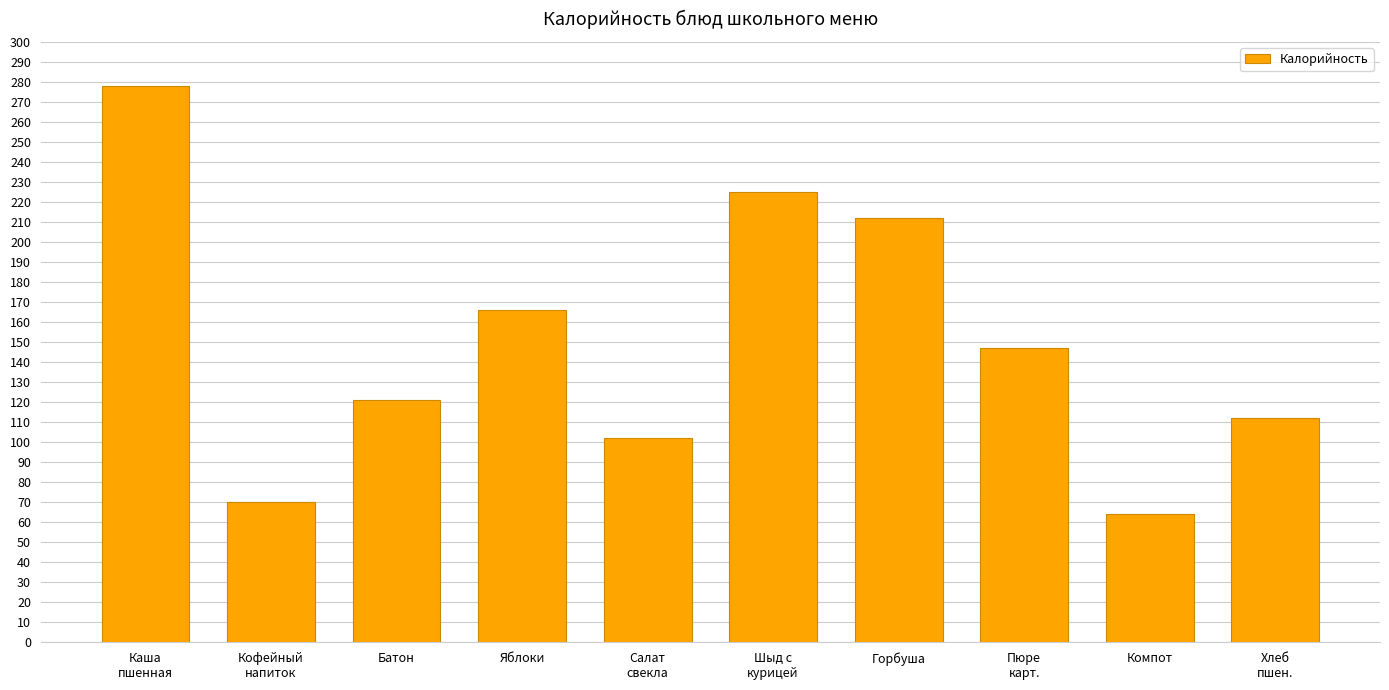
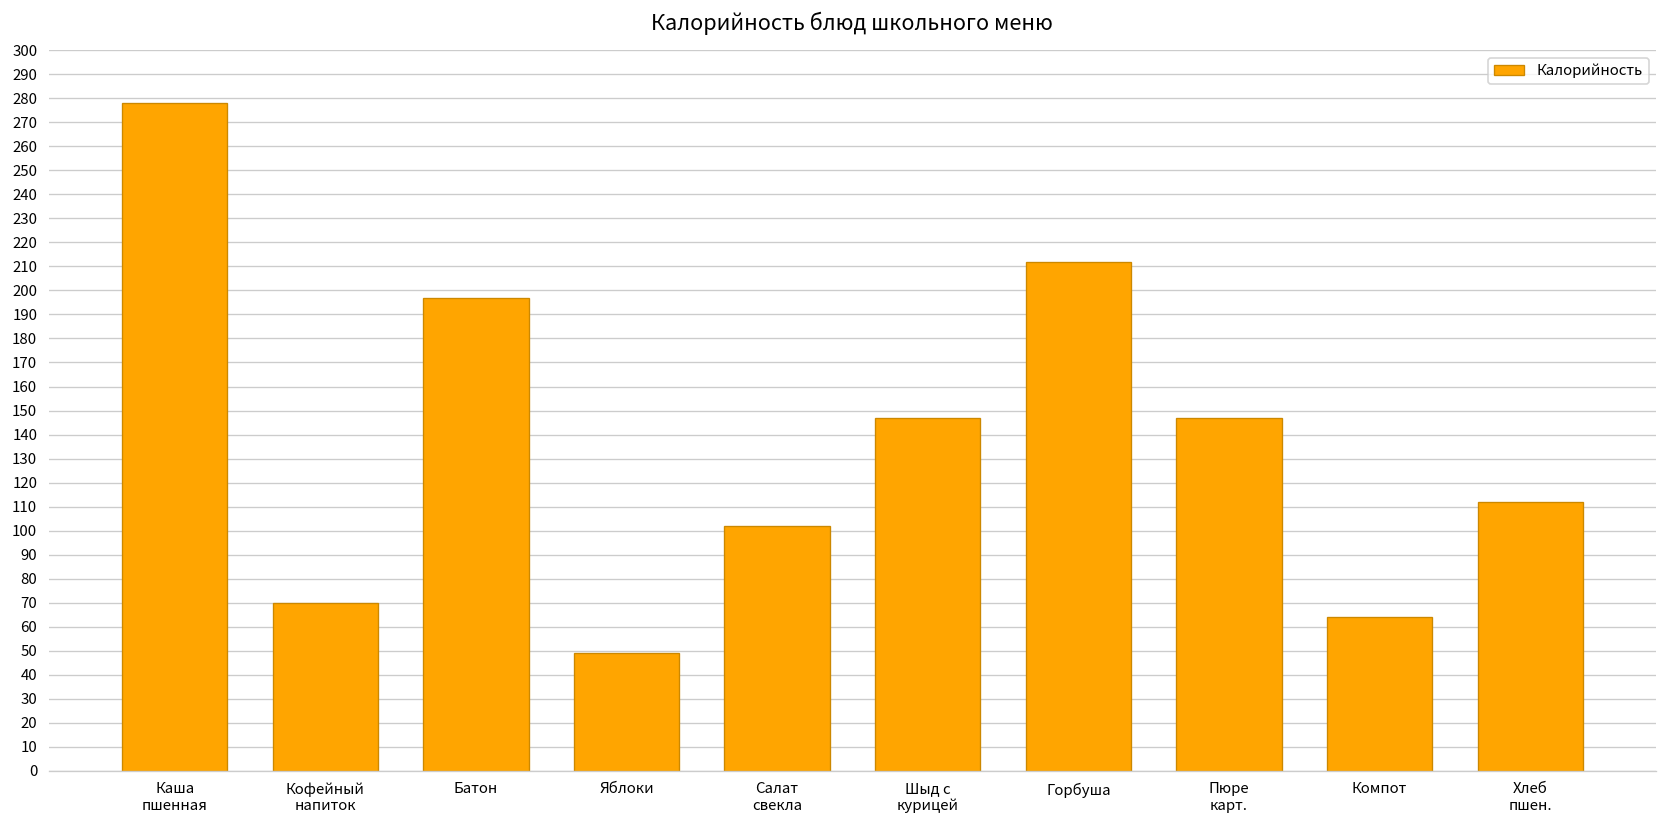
  {
    "Каша пшенная": 278,
    "Кофейный напиток": 70,
-   "Батон": 121,
-   "Яблоки": 166,
+   "Батон": 197,
+   "Яблоки": 49,
    "Салат свекла": 102,
-   "Шыд с курицей": 225,
+   "Шыд с курицей": 147,
    "Горбуша": 212,
    "Пюре карт.": 147,
    "Компот": 64,
    "Хлеб пшен.": 112
  }
